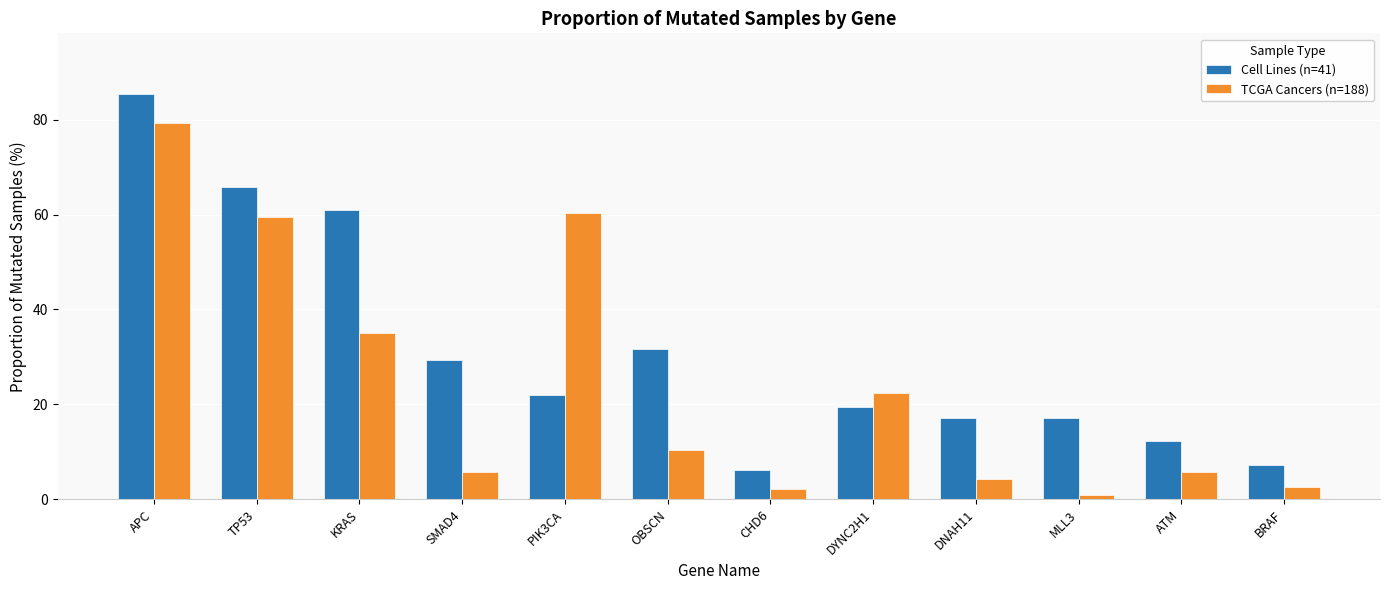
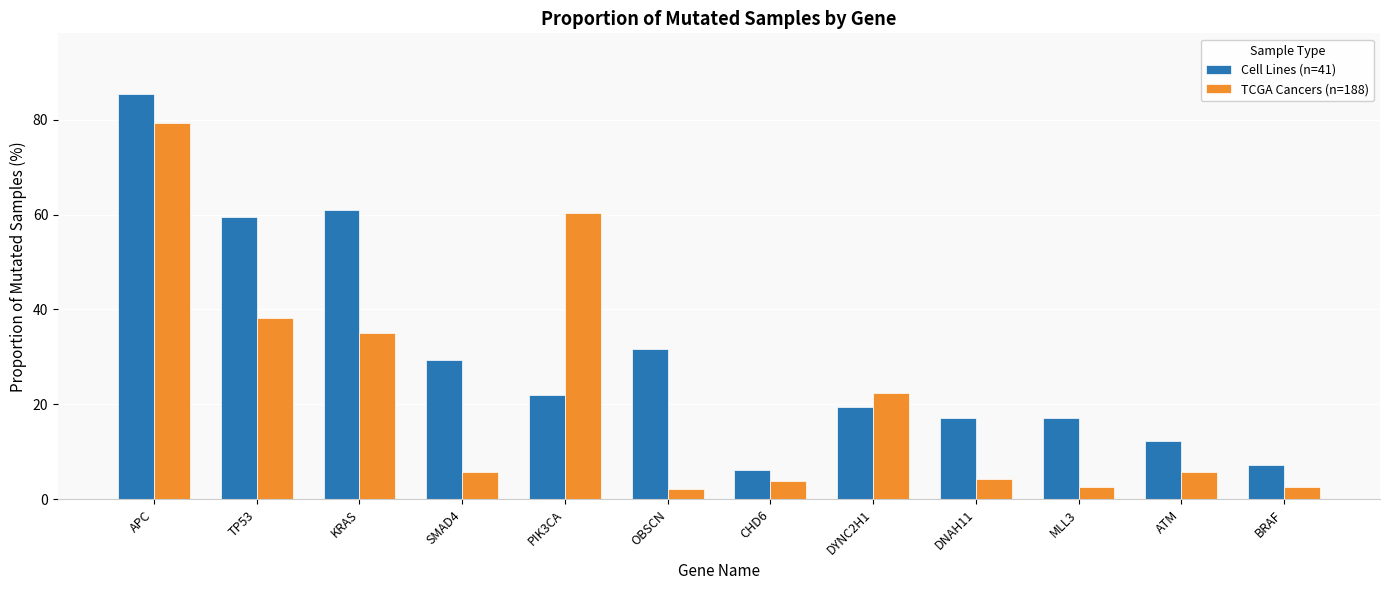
  {
    "Cell Lines (n=41)": {
      "APC": 85,
-     "TP53": 66,
+     "TP53": 59,
      "KRAS": 61,
      "SMAD4": 29,
      "PIK3CA": 22,
      "OBSCN": 32,
      "CHD6": 6,
      "DYNC2H1": 20,
      "DNAH11": 17,
      "MLL3": 17,
      "ATM": 12,
      "BRAF": 7
    },
    "TCGA Cancers (n=188)": {
      "APC": 79,
-     "TP53": 60,
+     "TP53": 38,
      "KRAS": 35,
      "SMAD4": 6,
      "PIK3CA": 60,
-     "OBSCN": 10,
-     "CHD6": 2,
+     "OBSCN": 2,
+     "CHD6": 4,
      "DYNC2H1": 22,
      "DNAH11": 4,
-     "MLL3": 1,
+     "MLL3": 3,
      "ATM": 6,
      "BRAF": 3
    }
  }
